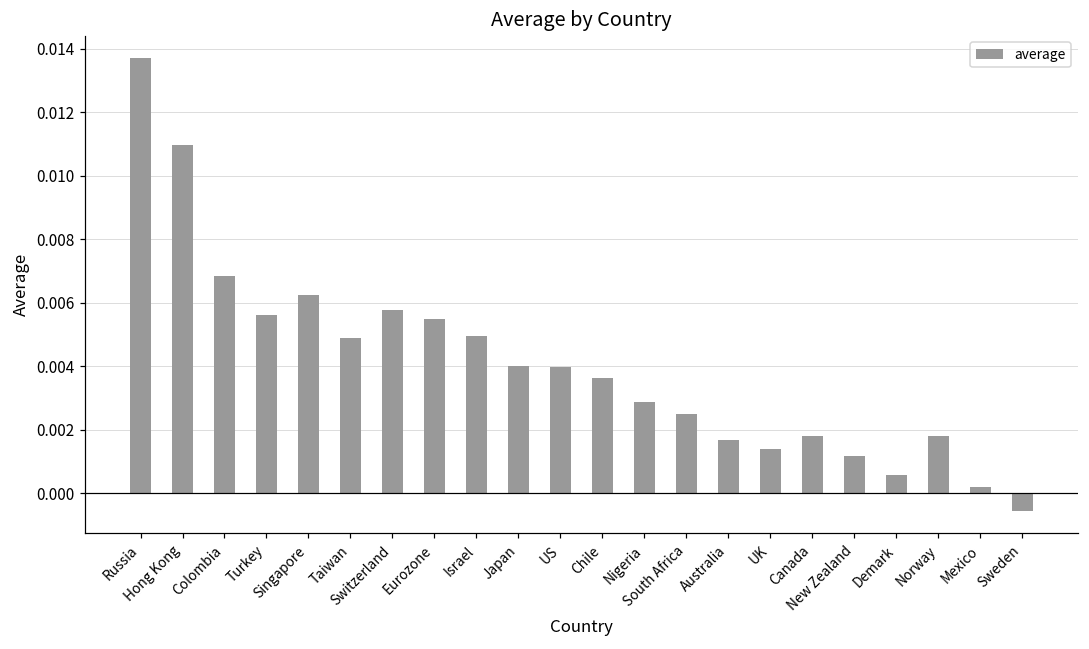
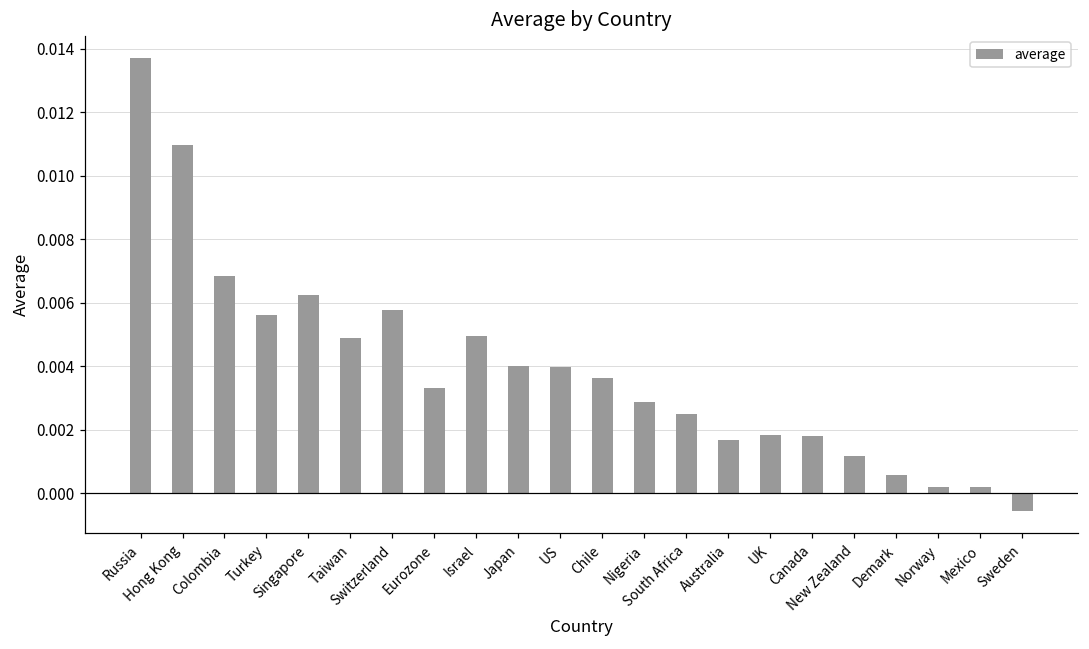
  {
    "Russia": 0.0137,
    "Hong Kong": 0.0110,
    "Colombia": 0.0068,
    "Turkey": 0.0056,
    "Singapore": 0.0062,
    "Taiwan": 0.0049,
    "Switzerland": 0.0058,
-   "Eurozone": 0.0055,
+   "Eurozone": 0.0033,
    "Israel": 0.0050,
    "Japan": 0.0040,
    "US": 0.0040,
    "Chile": 0.0036,
    "Nigeria": 0.0029,
    "South Africa": 0.0025,
    "Australia": 0.0017,
-   "UK": 0.0014,
+   "UK": 0.0018,
    "Canada": 0.0018,
    "New Zealand": 0.0012,
    "Demark": 0.0006,
-   "Norway": 0.0018,
+   "Norway": 0.0002,
    "Mexico": 0.0002,
    "Sweden": -0.0006
  }
